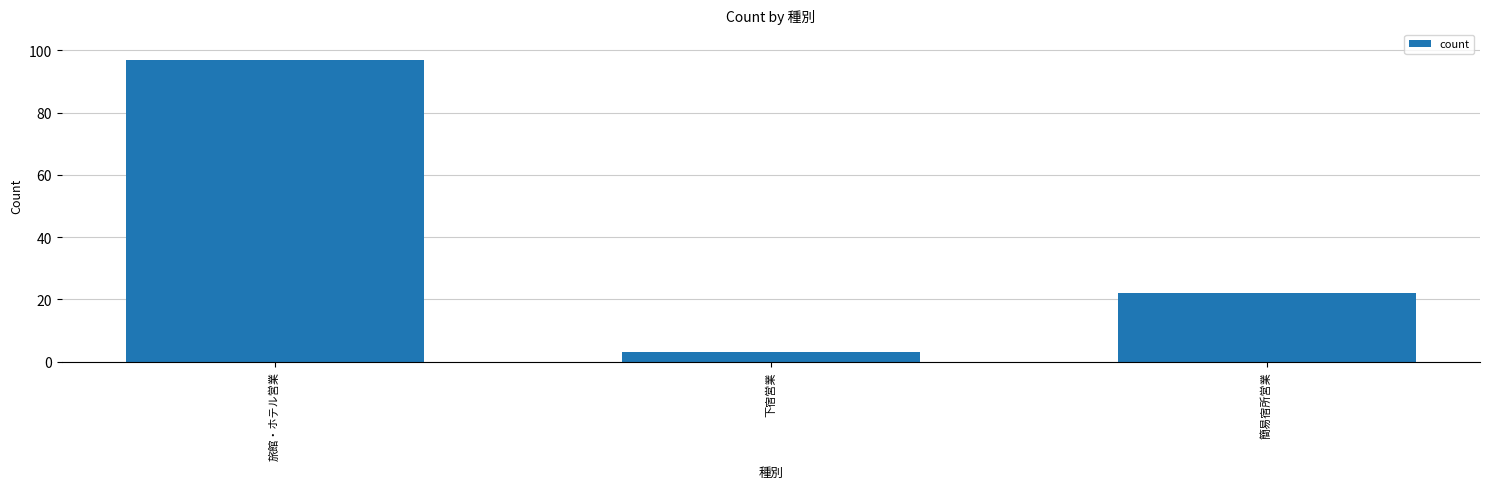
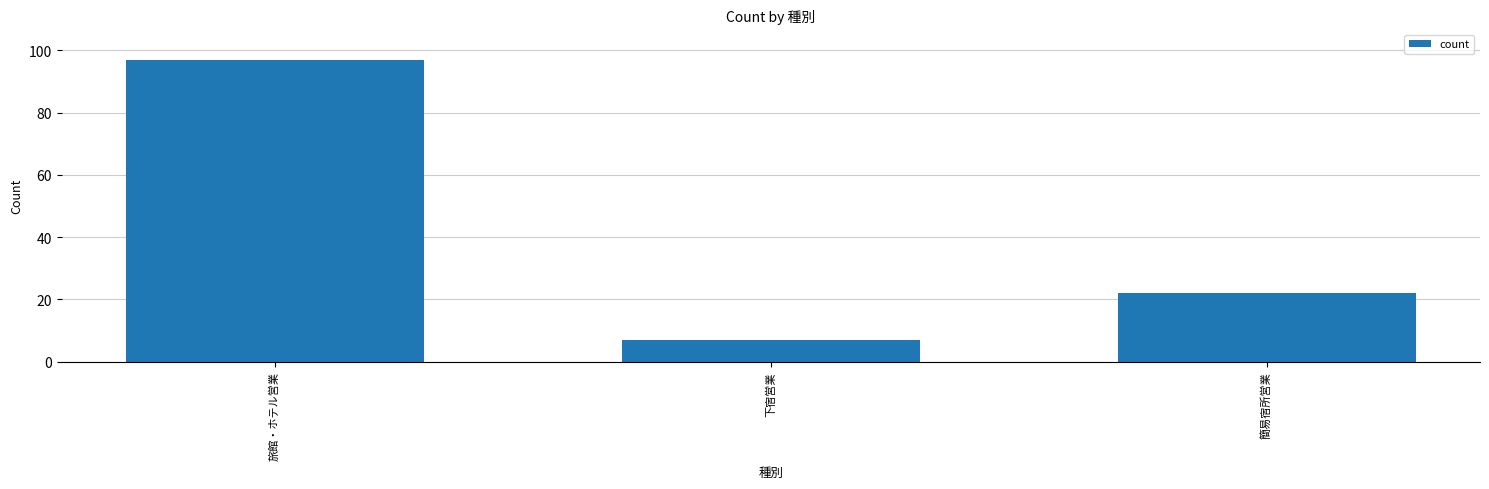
  {
    "旅館・ホテル営業": 97,
-   "下宿営業": 3,
+   "下宿営業": 7,
    "簡易宿所営業": 22
  }
